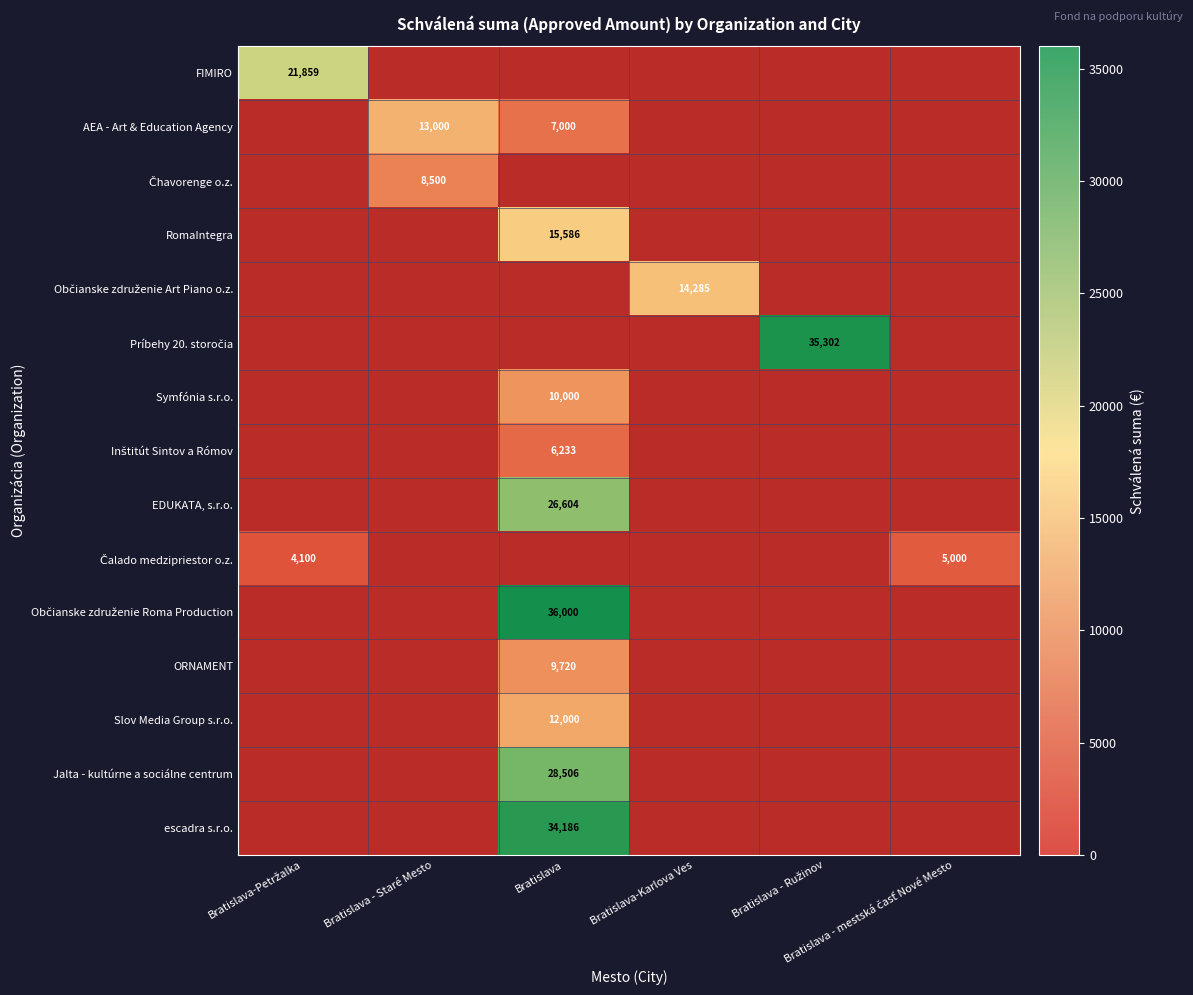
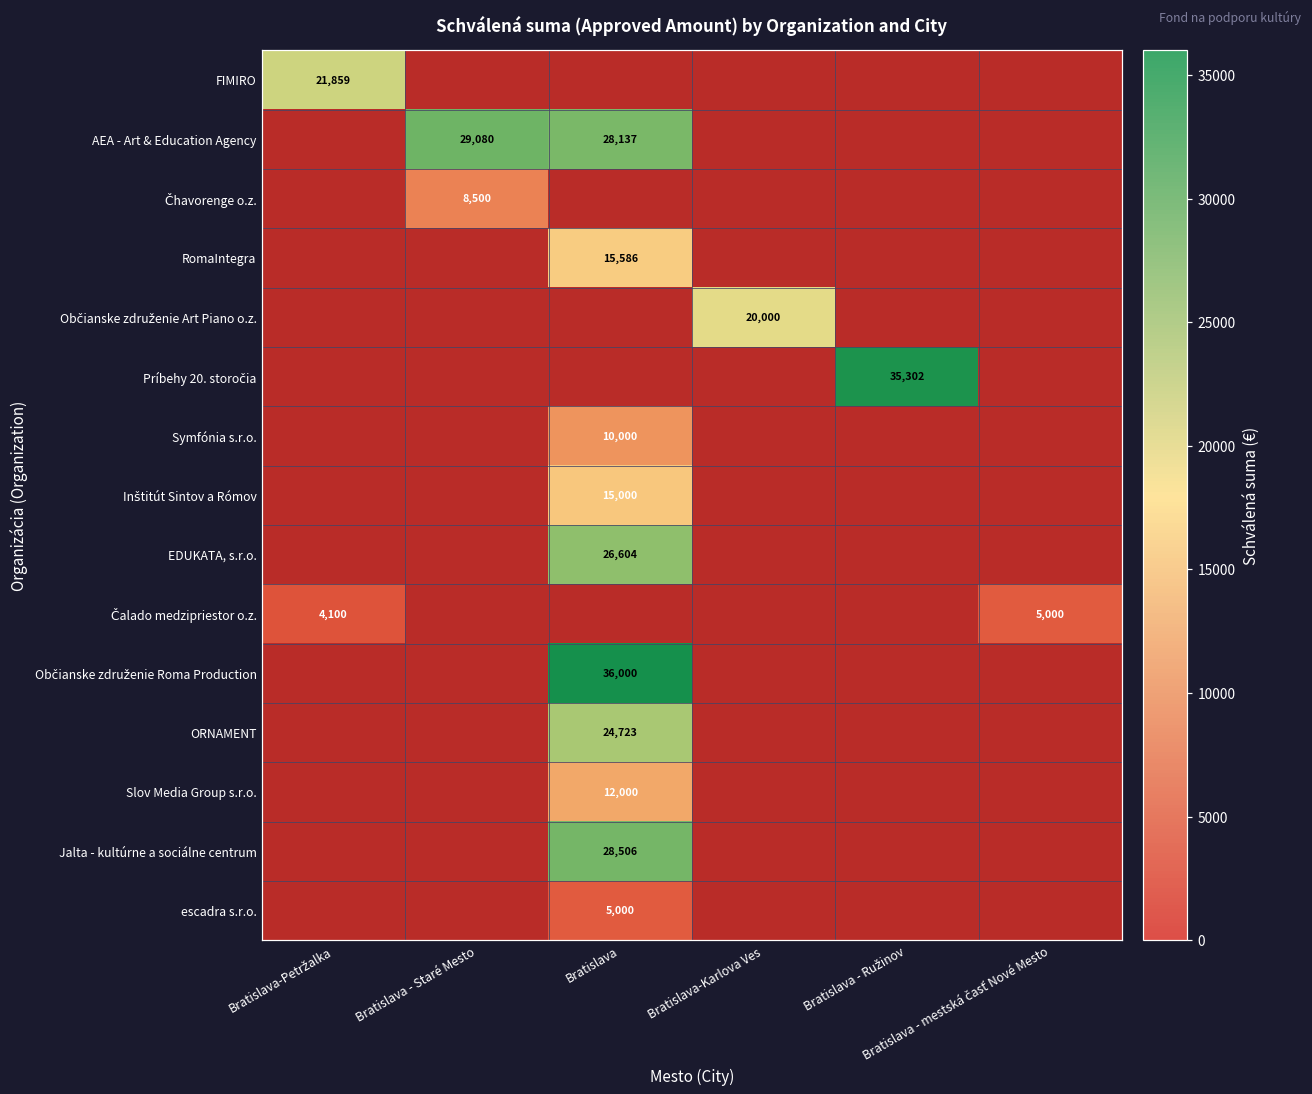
  {
    "FIMIRO": {
      "Bratislava-Petržalka": "21,859"
    },
    "AEA - Art & Education Agency": {
-     "Bratislava - Staré Mesto": "13,000",
-     "Bratislava": "7,000"
+     "Bratislava - Staré Mesto": "29,080",
+     "Bratislava": "28,137"
    },
    "Čhavorenge o.z.": {
      "Bratislava - Staré Mesto": "8,500"
    },
    "RomaIntegra": {
      "Bratislava": "15,586"
    },
    "Občianske združenie Art Piano o.z.": {
-     "Bratislava-Karlova Ves": "14,285"
+     "Bratislava-Karlova Ves": "20,000"
    },
    "Príbehy 20. storočia": {
      "Bratislava - Ružinov": "35,302"
    },
    "Symfónia s.r.o.": {
      "Bratislava": "10,000"
    },
    "Inštitút Sintov a Rómov": {
-     "Bratislava": "6,233"
+     "Bratislava": "15,000"
    },
    "EDUKATA, s.r.o.": {
      "Bratislava": "26,604"
    },
    "Čalado medzipriestor o.z.": {
      "Bratislava-Petržalka": "4,100",
      "Bratislava - mestská časť Nové Mesto": "5,000"
    },
    "Občianske združenie Roma Production": {
      "Bratislava": "36,000"
    },
    "ORNAMENT": {
-     "Bratislava": "9,720"
+     "Bratislava": "24,723"
    },
    "Slov Media Group s.r.o.": {
      "Bratislava": "12,000"
    },
    "Jalta - kultúrne a sociálne centrum": {
      "Bratislava": "28,506"
    },
    "escadra s.r.o.": {
-     "Bratislava": "34,186"
+     "Bratislava": "5,000"
    }
  }
